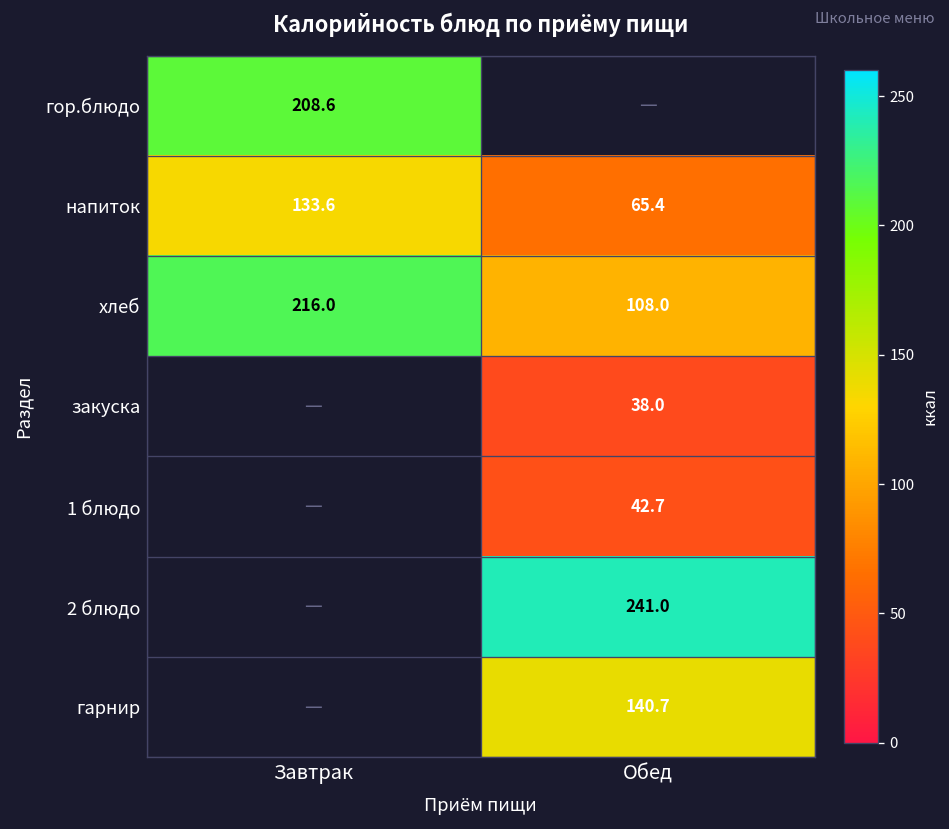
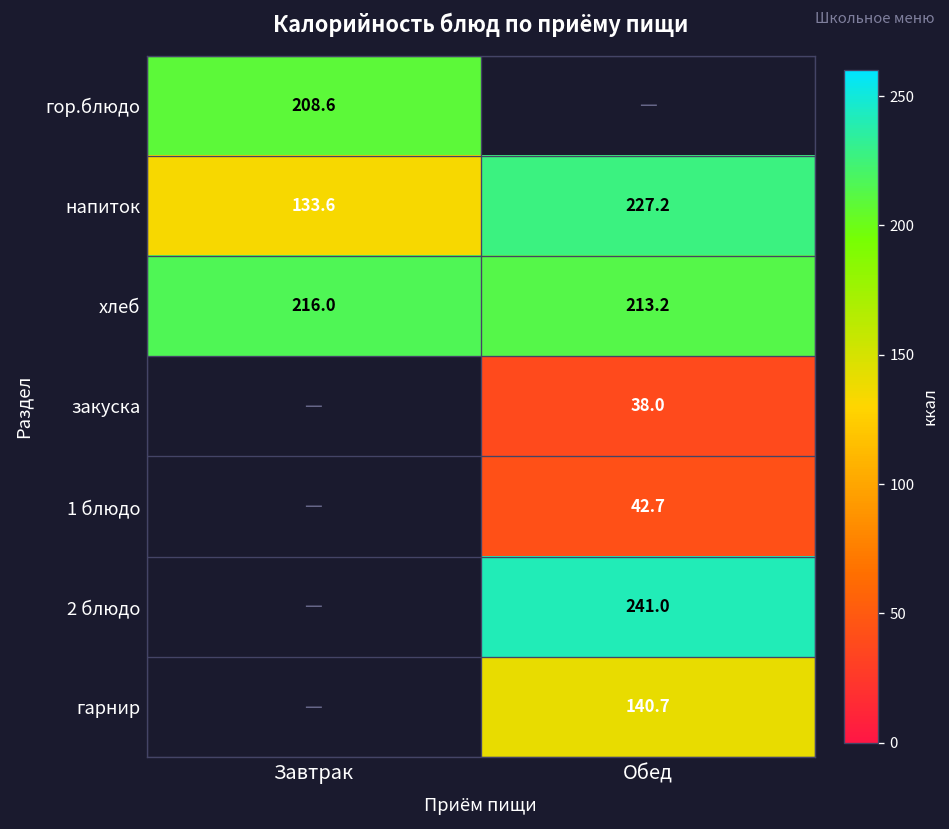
  {
    "гор.блюдо": {
      "Завтрак": 208.6
    },
    "напиток": {
      "Завтрак": 133.6,
-     "Обед": 65.4
+     "Обед": 227.2
    },
    "хлеб": {
      "Завтрак": 216.0,
-     "Обед": 108.0
+     "Обед": 213.2
    },
    "закуска": {
      "Обед": 38.0
    },
    "1 блюдо": {
      "Обед": 42.7
    },
    "2 блюдо": {
      "Обед": 241.0
    },
    "гарнир": {
      "Обед": 140.7
    }
  }
